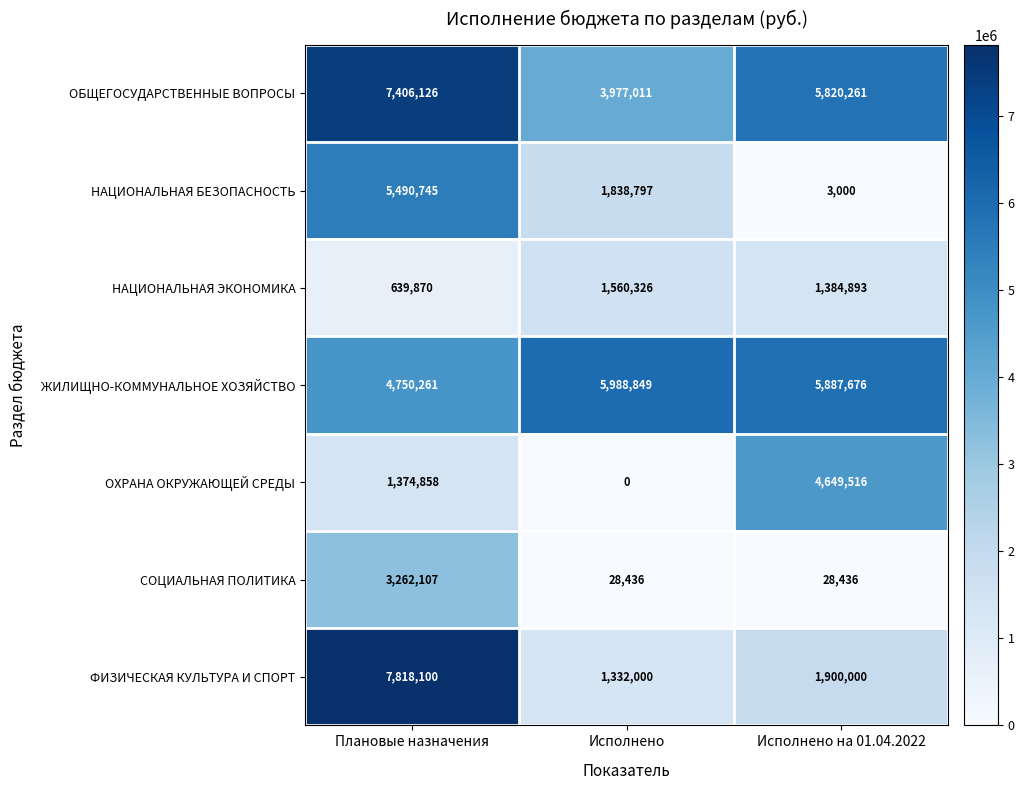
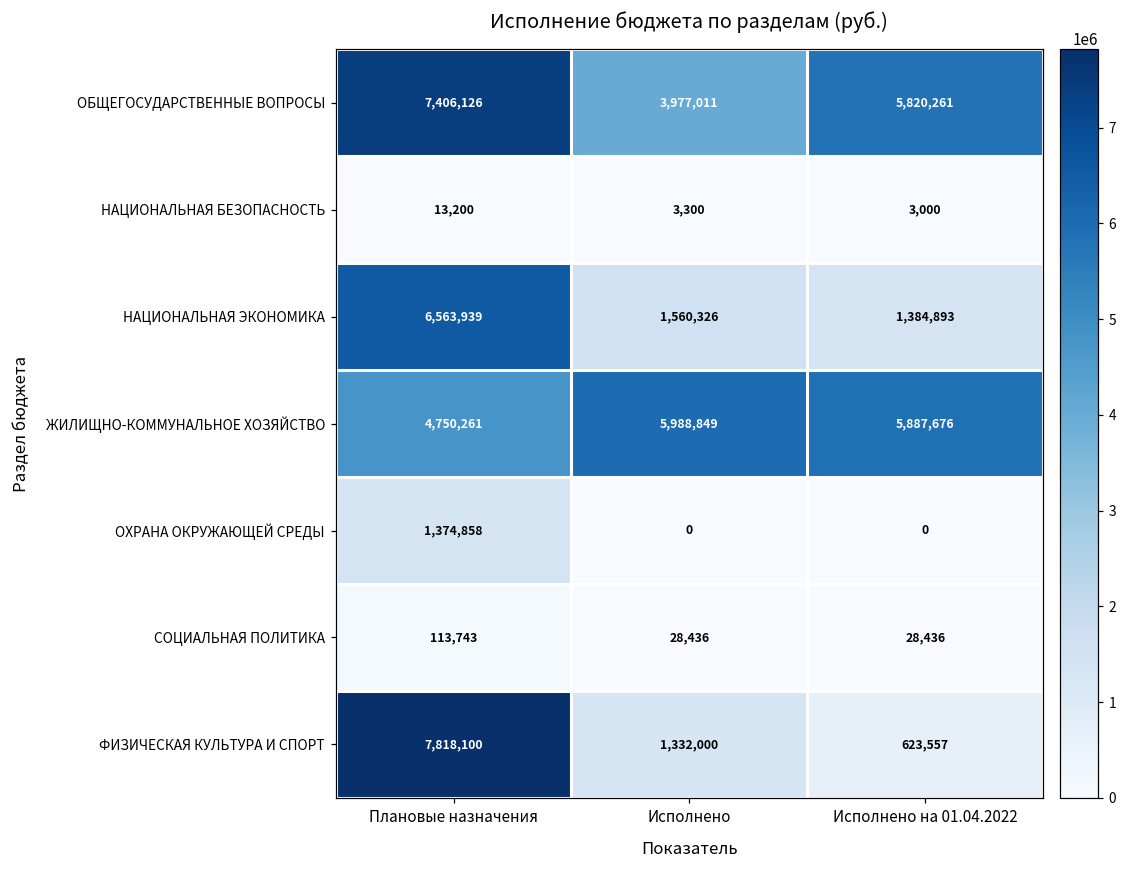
  {
    "ОБЩЕГОСУДАРСТВЕННЫЕ ВОПРОСЫ": {
      "Плановые назначения": "7,406,126",
      "Исполнено": "3,977,011",
      "Исполнено на 01.04.2022": "5,820,261"
    },
    "НАЦИОНАЛЬНАЯ БЕЗОПАСНОСТЬ": {
-     "Плановые назначения": "5,490,745",
-     "Исполнено": "1,838,797",
+     "Плановые назначения": "13,200",
+     "Исполнено": "3,300",
      "Исполнено на 01.04.2022": "3,000"
    },
    "НАЦИОНАЛЬНАЯ ЭКОНОМИКА": {
-     "Плановые назначения": "639,870",
+     "Плановые назначения": "6,563,939",
      "Исполнено": "1,560,326",
      "Исполнено на 01.04.2022": "1,384,893"
    },
    "ЖИЛИЩНО-КОММУНАЛЬНОЕ ХОЗЯЙСТВО": {
      "Плановые назначения": "4,750,261",
      "Исполнено": "5,988,849",
      "Исполнено на 01.04.2022": "5,887,676"
    },
    "ОХРАНА ОКРУЖАЮЩЕЙ СРЕДЫ": {
      "Плановые назначения": "1,374,858",
      "Исполнено": "0",
-     "Исполнено на 01.04.2022": "4,649,516"
+     "Исполнено на 01.04.2022": "0"
    },
    "СОЦИАЛЬНАЯ ПОЛИТИКА": {
-     "Плановые назначения": "3,262,107",
+     "Плановые назначения": "113,743",
      "Исполнено": "28,436",
      "Исполнено на 01.04.2022": "28,436"
    },
    "ФИЗИЧЕСКАЯ КУЛЬТУРА И СПОРТ": {
      "Плановые назначения": "7,818,100",
      "Исполнено": "1,332,000",
-     "Исполнено на 01.04.2022": "1,900,000"
+     "Исполнено на 01.04.2022": "623,557"
    }
  }
